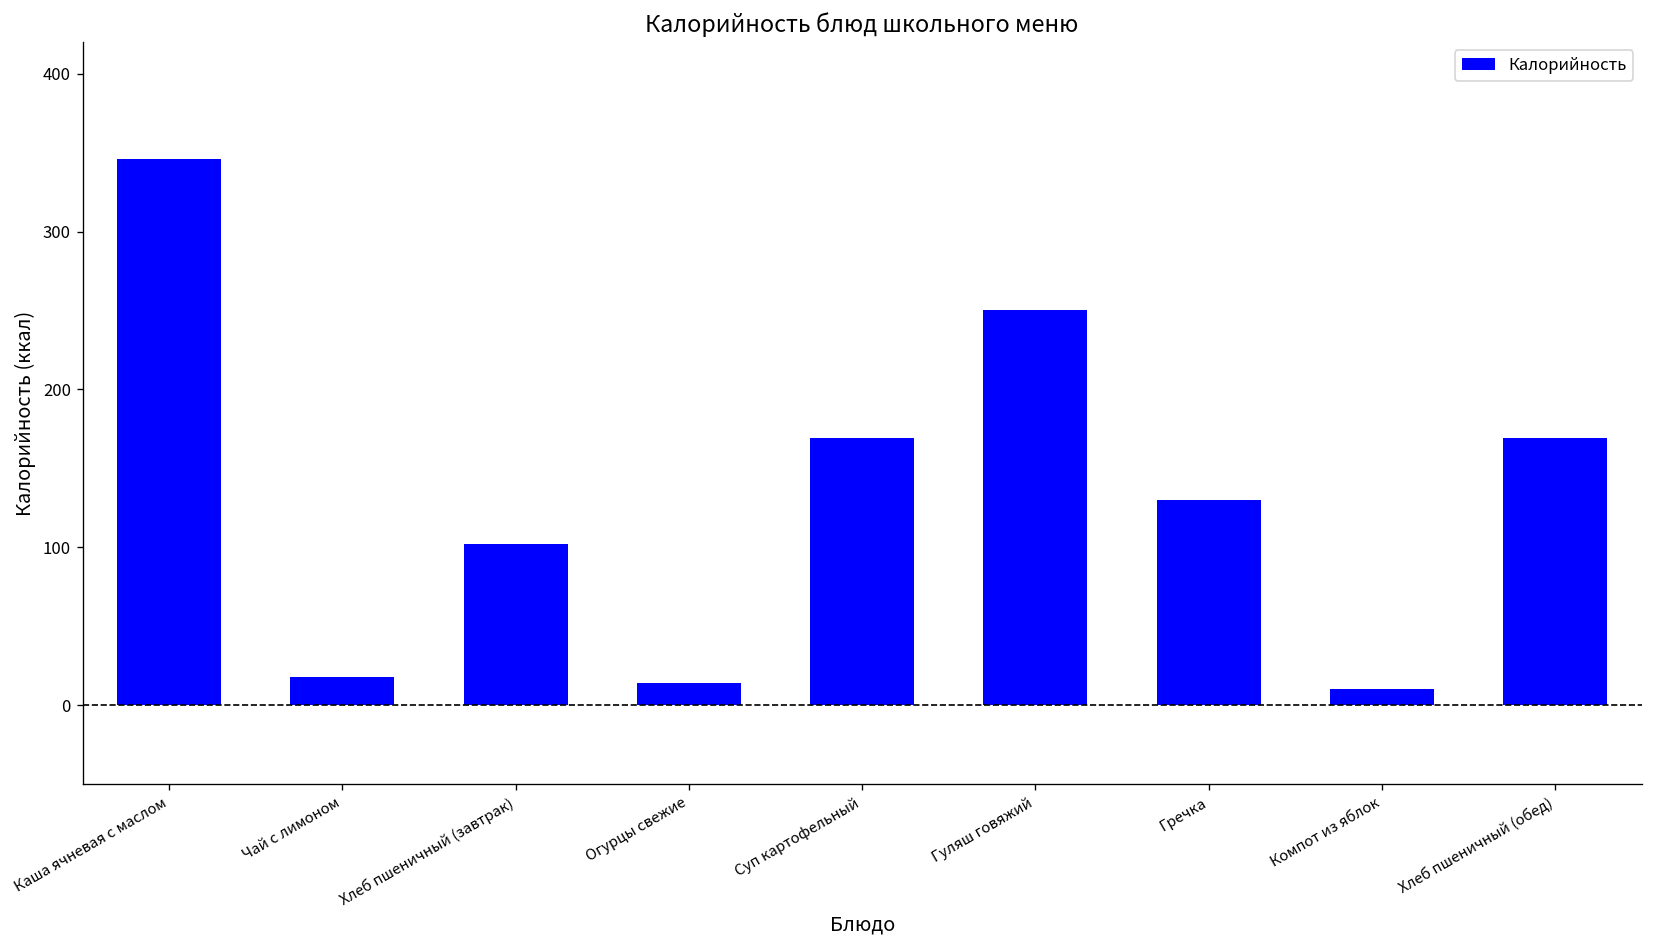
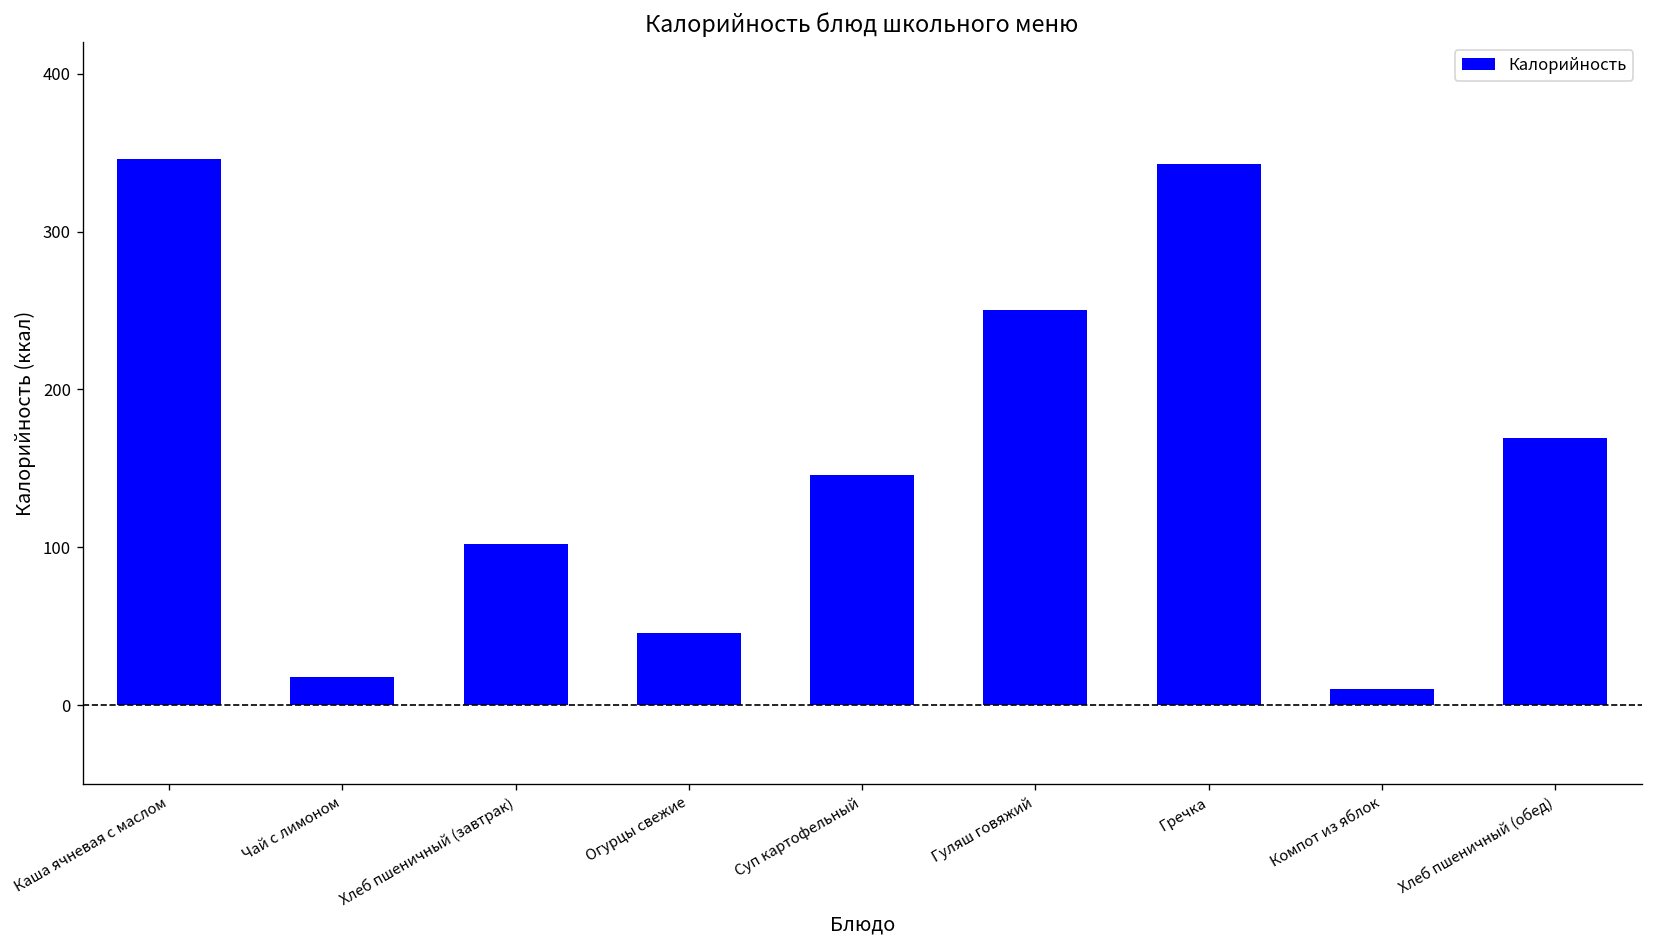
  {
    "Каша ячневая с маслом": 346,
    "Чай с лимоном": 18,
    "Хлеб пшеничный (завтрак)": 102,
-   "Огурцы свежие": 14,
-   "Суп картофельный": 169,
+   "Огурцы свежие": 46,
+   "Суп картофельный": 146,
    "Гуляш говяжий": 250,
-   "Гречка": 130,
+   "Гречка": 343,
    "Компот из яблок": 10,
    "Хлеб пшеничный (обед)": 169
  }
